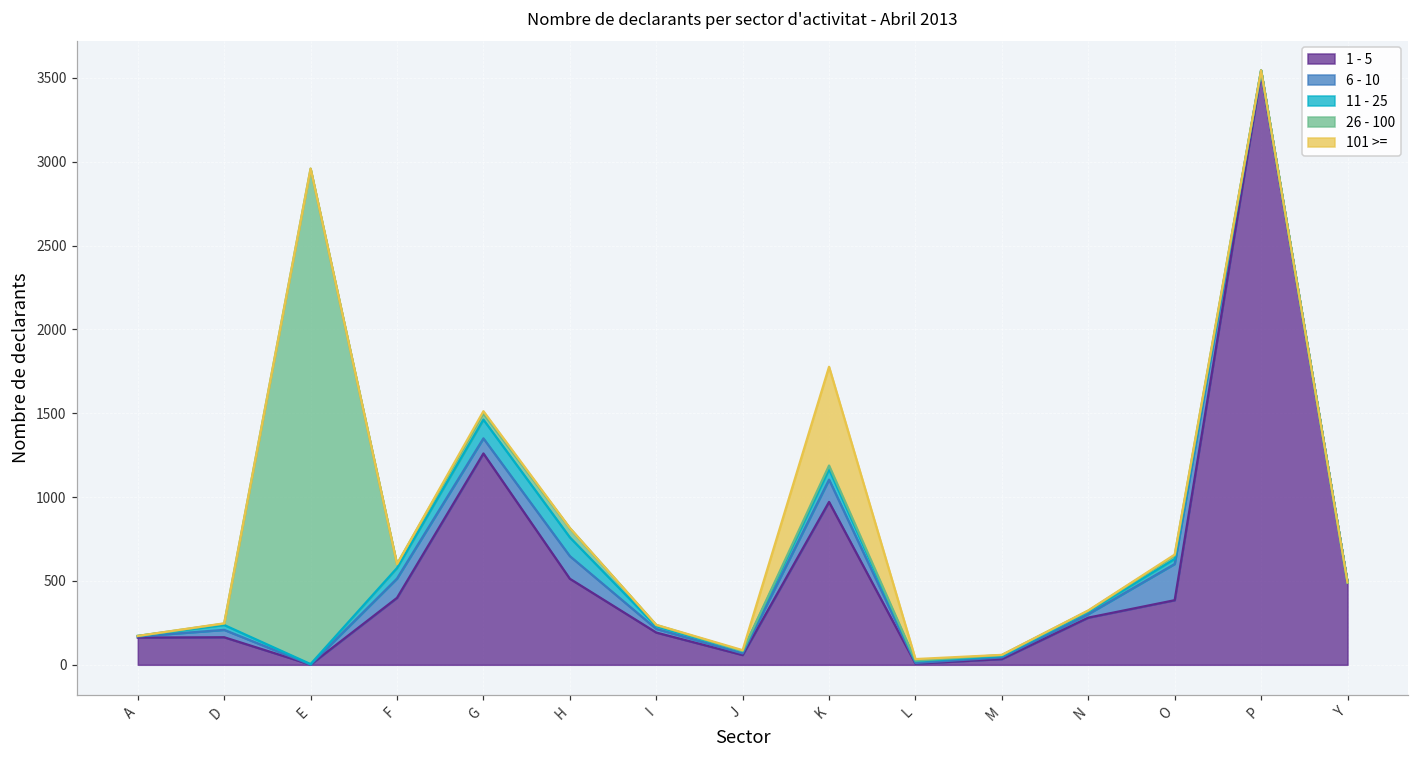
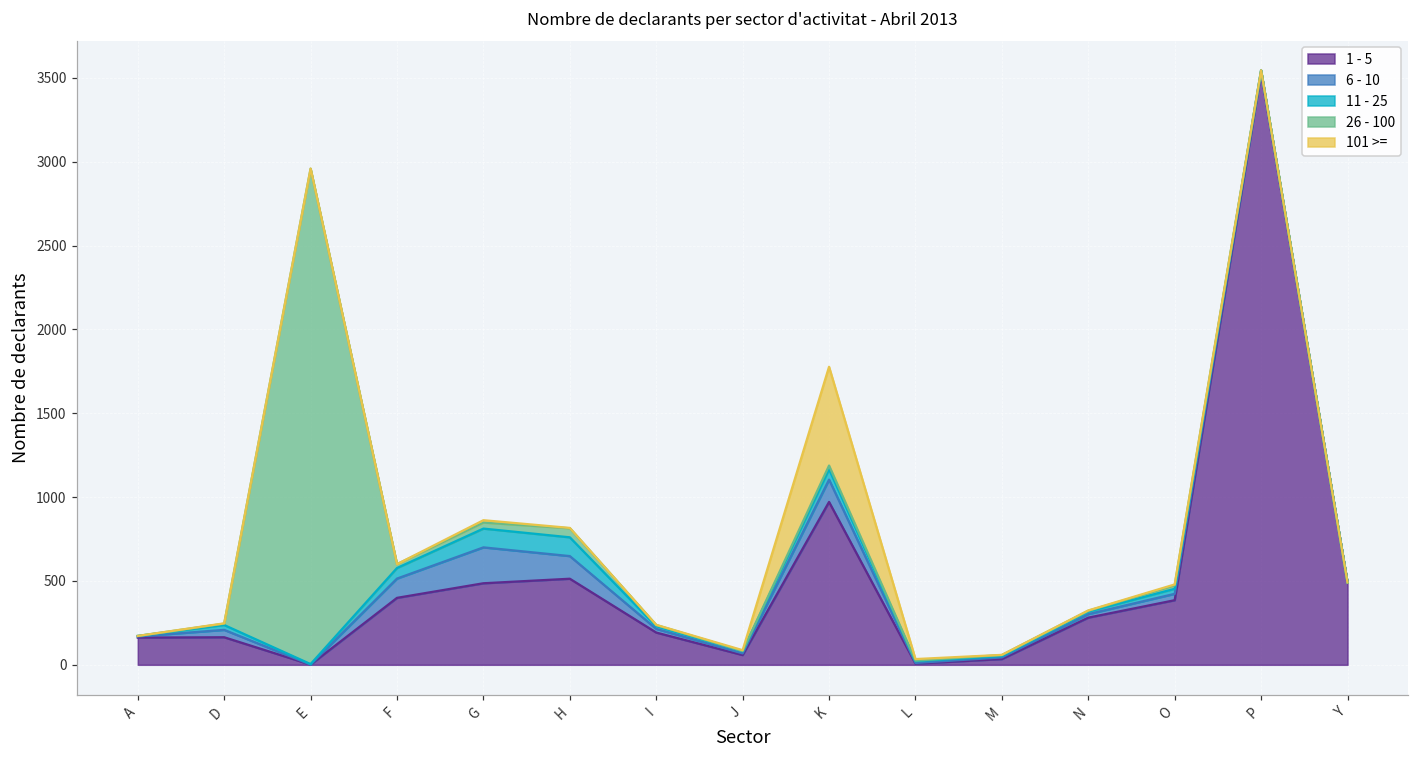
  {
    "1 - 5": {
      "D": 160,
      "F": 400,
-     "G": 1260,
+     "G": 490,
      "H": 510,
      "I": 190,
      "K": 970,
      "N": 280,
      "O": 390
    },
    "6 - 10": {
      "D": 40,
      "F": 120,
-     "G": 90,
+     "G": 210,
      "H": 140,
      "K": 130,
-     "O": 220
+     "O": 40
    },
    "11 - 25": {
      "F": 60,
      "G": 110,
      "H": 110,
      "K": 60,
      "O": 30
    },
    "26 - 100": {
      "K": 20
    },
    "101 >=": {
      "K": 590
    }
  }
